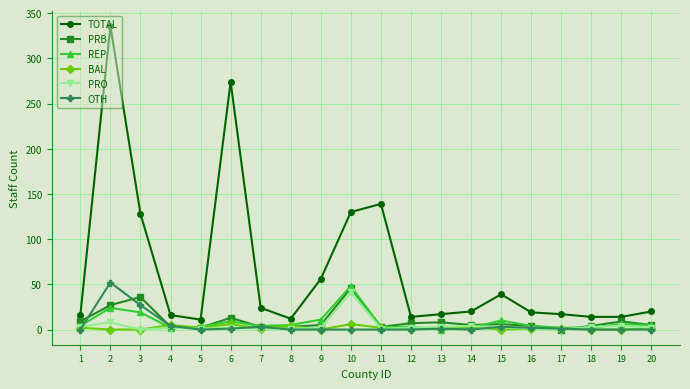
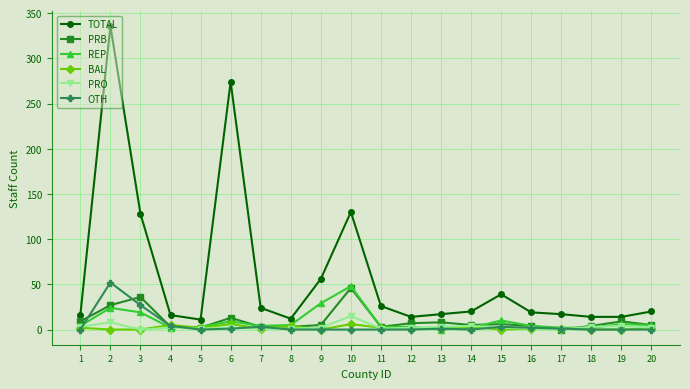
  {
    "TOTAL": {
      "1": 20,
      "3": 130,
      "4": 20,
      "5": 10,
      "6": 270,
      "7": 20,
      "8": 10,
      "9": 60,
      "10": 130,
-     "11": 140,
+     "11": 30,
      "12": 10,
      "13": 20,
      "14": 20,
      "15": 40,
      "16": 20,
      "17": 20,
      "18": 10,
      "19": 10,
      "20": 20
    },
    "REP": {
      "2": 20,
      "3": 20,
      "6": 10,
-     "9": 10,
+     "9": 30,
      "15": 10
    },
    "BAL": {
      "2": 0,
      "6": 10,
      "10": 10
    },
    "PRO": {
      "2": 10,
-     "10": 40
+     "10": 20
    }
  }
